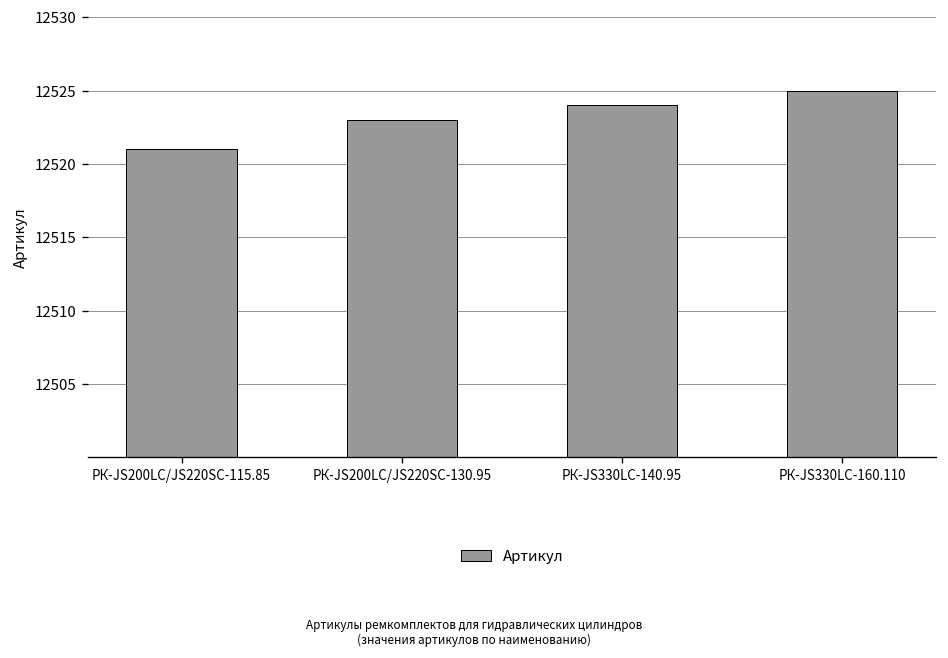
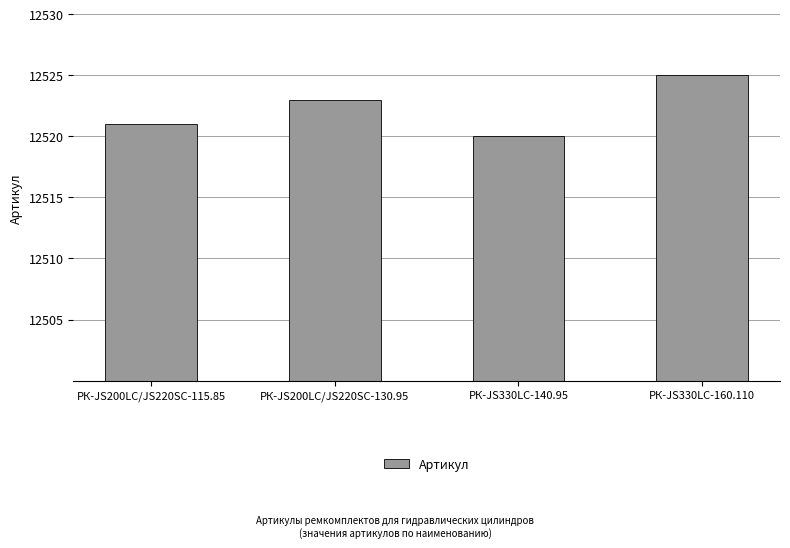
  {
    "РК-JS200LC/JS220SC-115.85": 12521,
    "РК-JS200LC/JS220SC-130.95": 12523,
-   "РК-JS330LC-140.95": 12524,
+   "РК-JS330LC-140.95": 12520,
    "РК-JS330LC-160.110": 12525
  }
